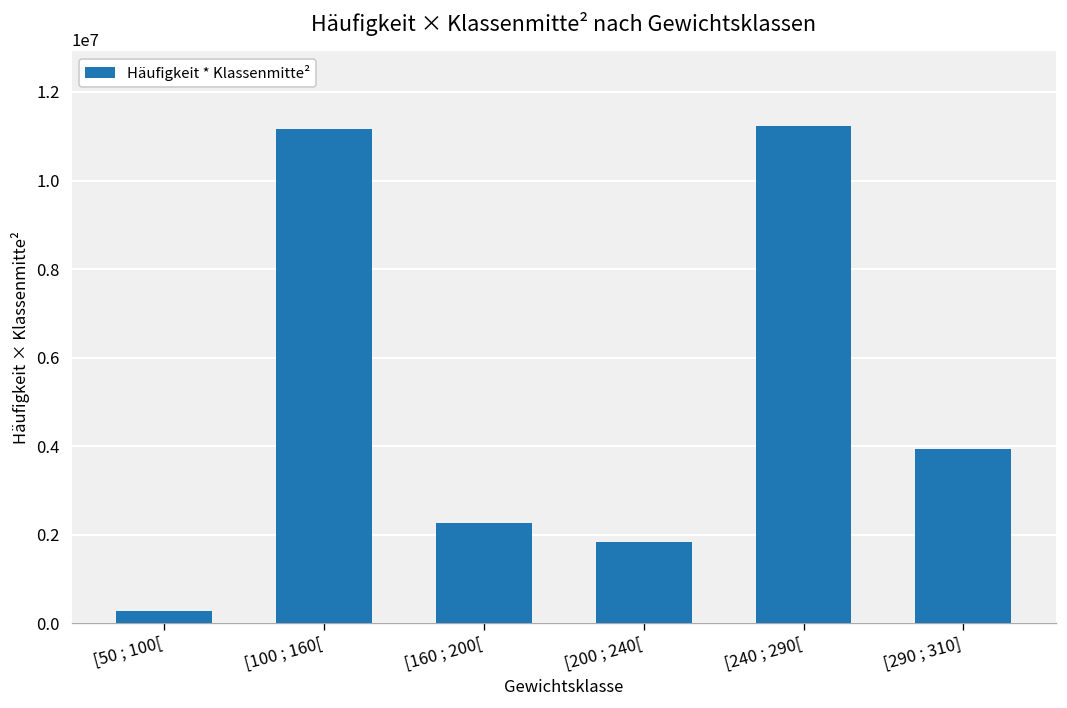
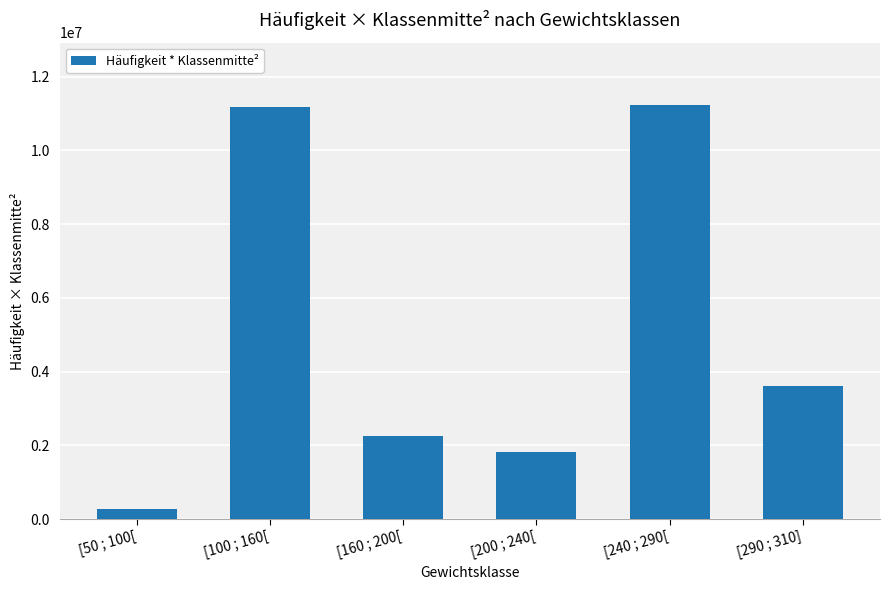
  {
    "[50 ; 100[": 300000,
    "[100 ; 160[": 11200000,
    "[160 ; 200[": 2300000,
    "[200 ; 240[": 1800000,
    "[240 ; 290[": 11200000,
-   "[290 ; 310]": 3900000
+   "[290 ; 310]": 3600000
  }
